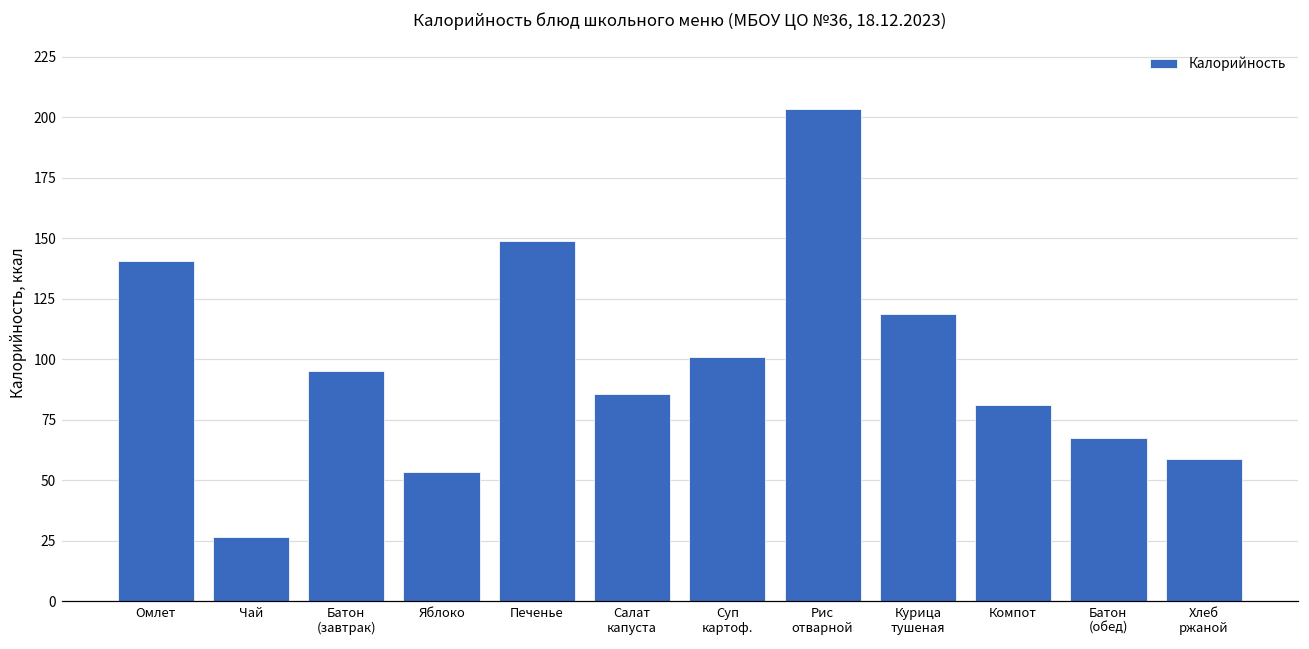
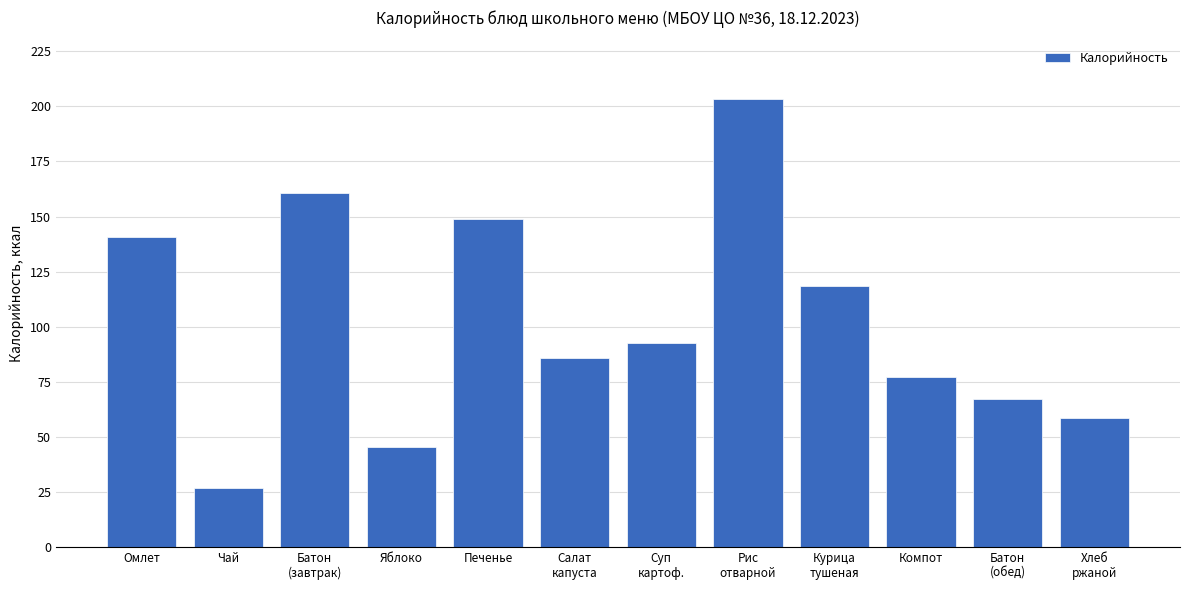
  {
    "Омлет": 141,
    "Чай": 27,
-   "Батон (завтрак)": 95,
-   "Яблоко": 53,
+   "Батон (завтрак)": 161,
+   "Яблоко": 45,
    "Печенье": 149,
    "Салат капуста": 86,
-   "Суп картоф.": 101,
+   "Суп картоф.": 93,
    "Рис отварной": 204,
    "Курица тушеная": 119,
-   "Компот": 81,
+   "Компот": 77,
    "Батон (обед)": 67,
    "Хлеб ржаной": 59
  }
